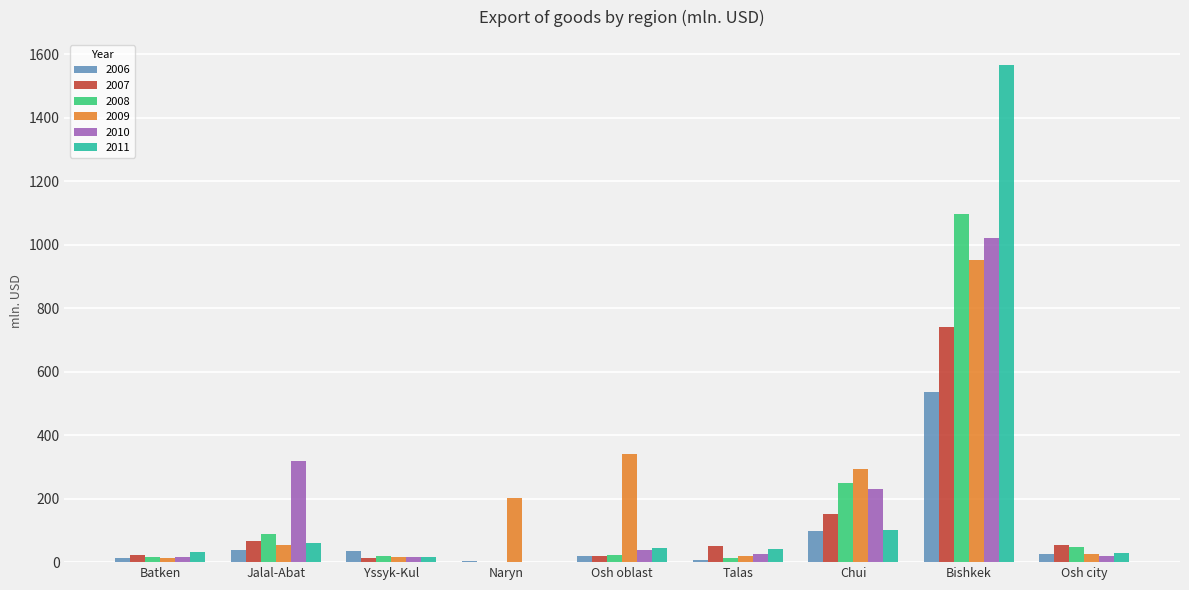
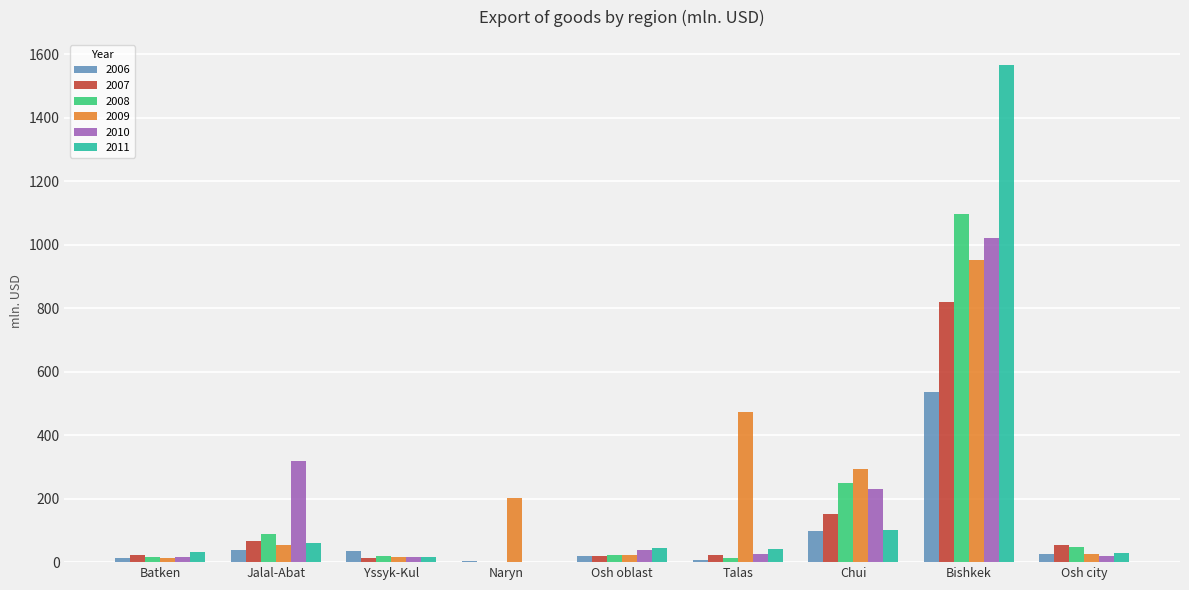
  {
    "2006": {
      "Batken": 10,
      "Jalal-Abat": 40,
      "Yssyk-Kul": 40,
      "Osh oblast": 20,
      "Chui": 100,
      "Bishkek": 540,
      "Osh city": 20
    },
    "2007": {
      "Batken": 20,
      "Jalal-Abat": 70,
      "Yssyk-Kul": 10,
      "Osh oblast": 20,
-     "Talas": 50,
+     "Talas": 20,
      "Chui": 150,
-     "Bishkek": 740,
+     "Bishkek": 820,
      "Osh city": 60
    },
    "2009": {
      "Batken": 10,
      "Jalal-Abat": 50,
      "Yssyk-Kul": 20,
      "Naryn": 200,
-     "Osh oblast": 340,
-     "Talas": 20,
+     "Osh oblast": 20,
+     "Talas": 470,
      "Chui": 290,
      "Bishkek": 950,
      "Osh city": 30
    },
    "2010": {
      "Batken": 20,
      "Jalal-Abat": 320,
      "Yssyk-Kul": 10,
      "Osh oblast": 40,
      "Talas": 30,
      "Chui": 230,
      "Bishkek": 1020,
      "Osh city": 20
    }
  }
